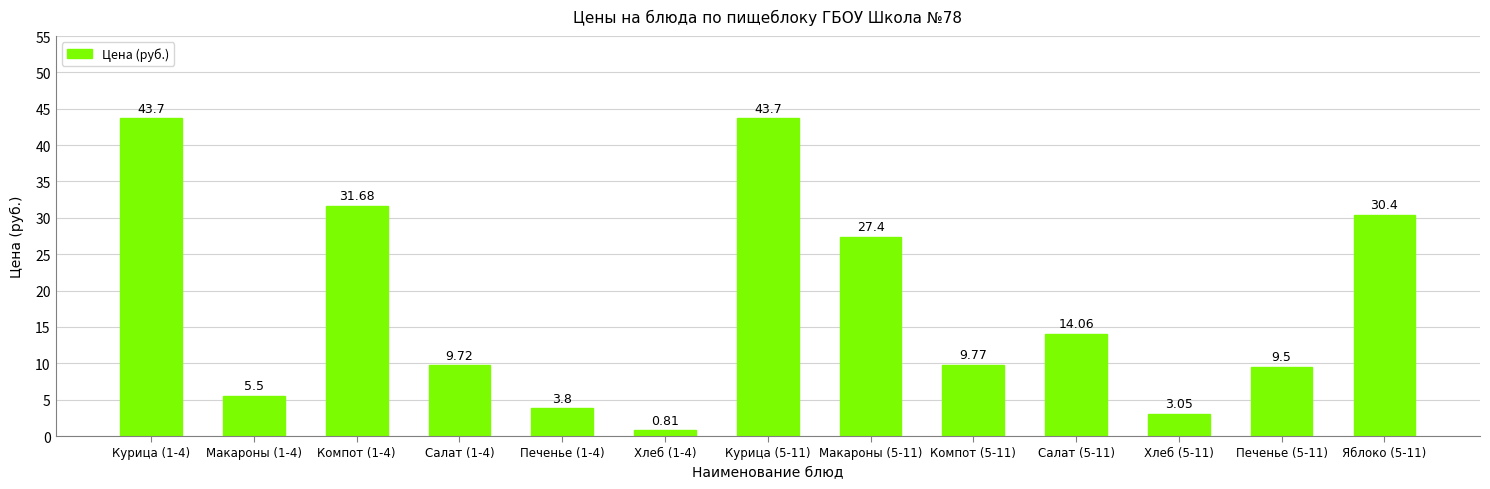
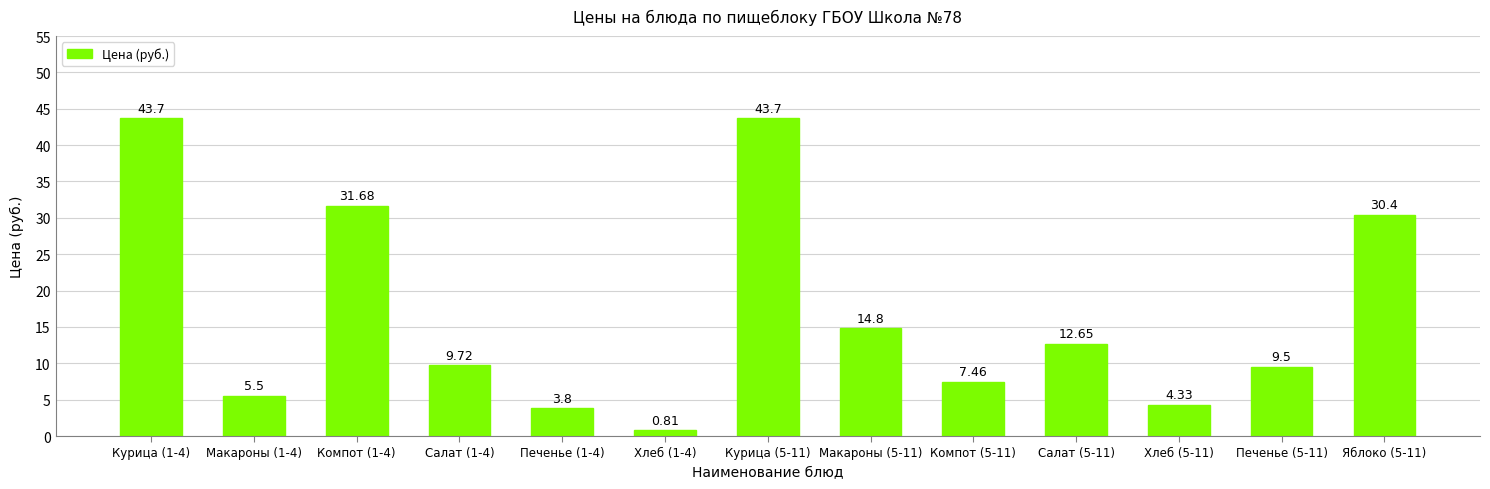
  {
    "Курица (1-4)": 43.7,
    "Макароны (1-4)": 5.5,
    "Компот (1-4)": 31.68,
    "Салат (1-4)": 9.72,
    "Печенье (1-4)": 3.8,
    "Хлеб (1-4)": 0.81,
    "Курица (5-11)": 43.7,
-   "Макароны (5-11)": 27.4,
-   "Компот (5-11)": 9.77,
-   "Салат (5-11)": 14.06,
-   "Хлеб (5-11)": 3.05,
+   "Макароны (5-11)": 14.8,
+   "Компот (5-11)": 7.46,
+   "Салат (5-11)": 12.65,
+   "Хлеб (5-11)": 4.33,
    "Печенье (5-11)": 9.5,
    "Яблоко (5-11)": 30.4
  }
